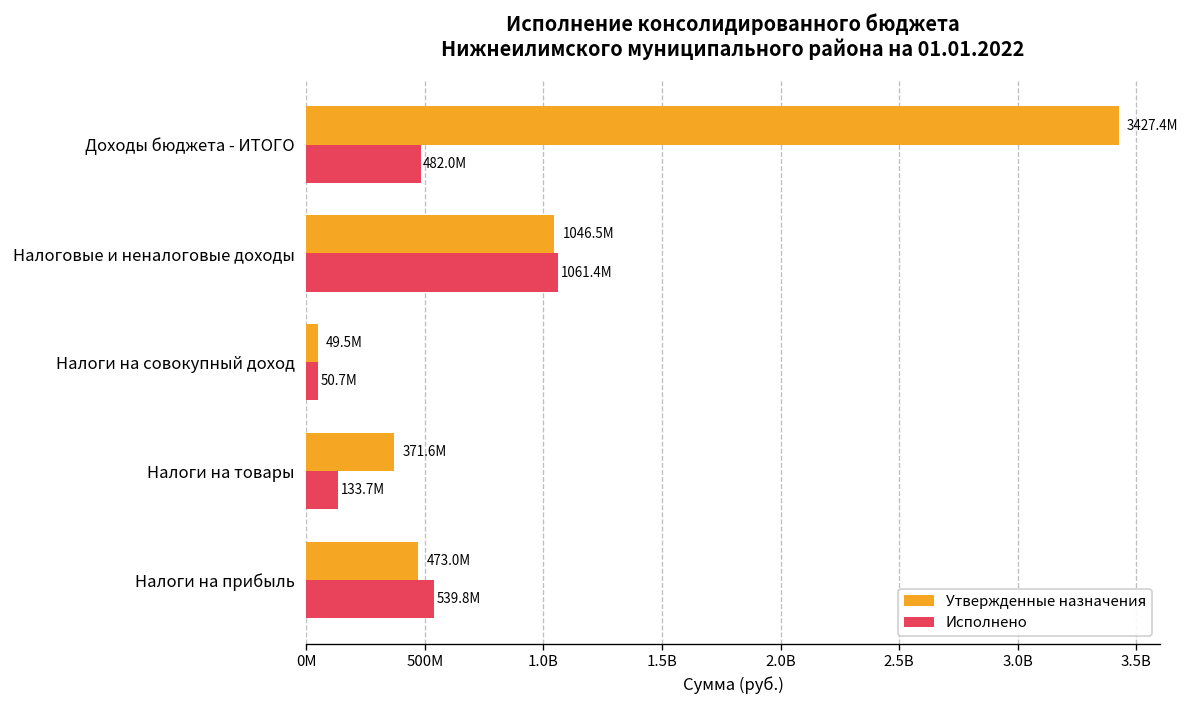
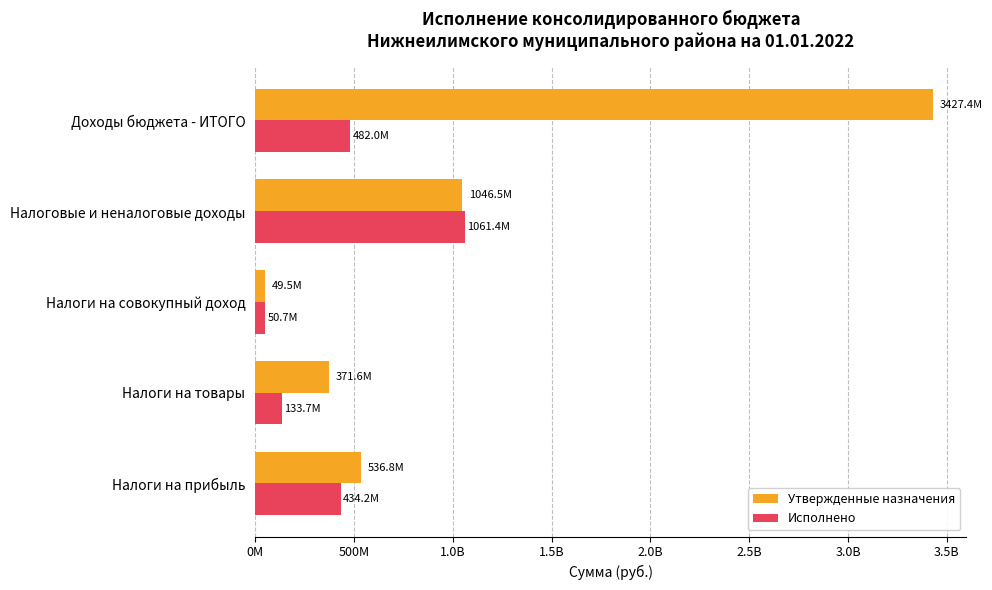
  {
    "Утвержденные назначения": {
      "Доходы бюджета - ИТОГО": "3427.4M",
      "Налоговые и неналоговые доходы": "1046.5M",
      "Налоги на совокупный доход": "49.5M",
      "Налоги на товары": "371.6M",
-     "Налоги на прибыль": "473.0M"
+     "Налоги на прибыль": "536.8M"
    },
    "Исполнено": {
      "Доходы бюджета - ИТОГО": "482.0M",
      "Налоговые и неналоговые доходы": "1061.4M",
      "Налоги на совокупный доход": "50.7M",
      "Налоги на товары": "133.7M",
-     "Налоги на прибыль": "539.8M"
+     "Налоги на прибыль": "434.2M"
    }
  }
